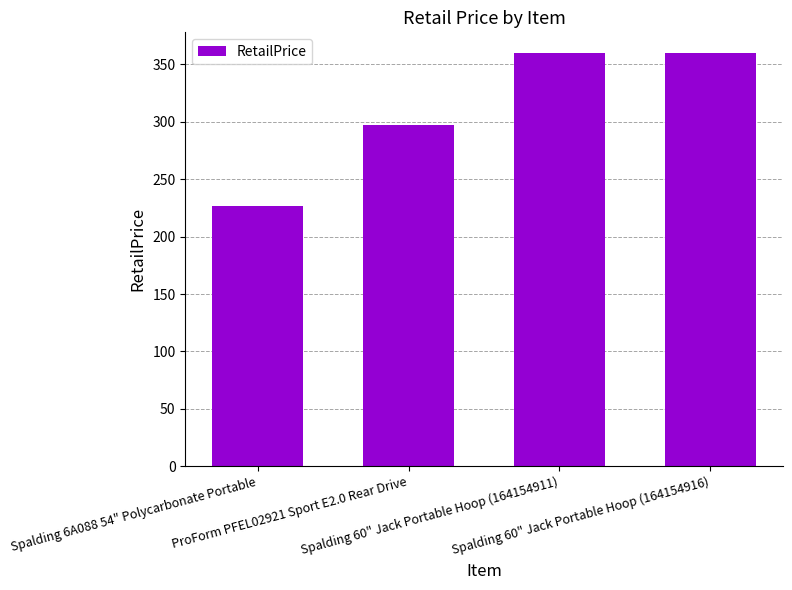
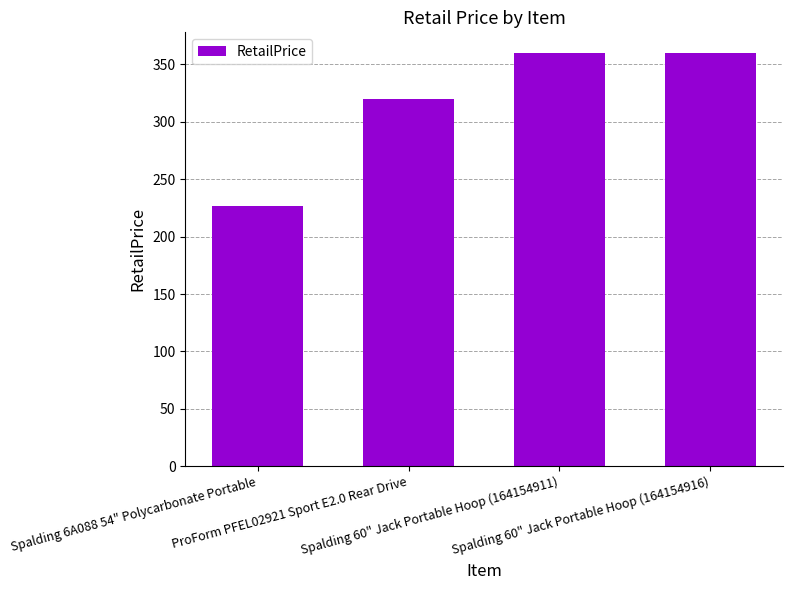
  {
    "Spalding 6A088 54\" Polycarbonate Portable": 227,
-   "ProForm PFEL02921 Sport E2.0 Rear Drive": 297,
+   "ProForm PFEL02921 Sport E2.0 Rear Drive": 320,
    "Spalding 60\" Jack Portable Hoop (164154911)": 360,
    "Spalding 60\" Jack Portable Hoop (164154916)": 360
  }
